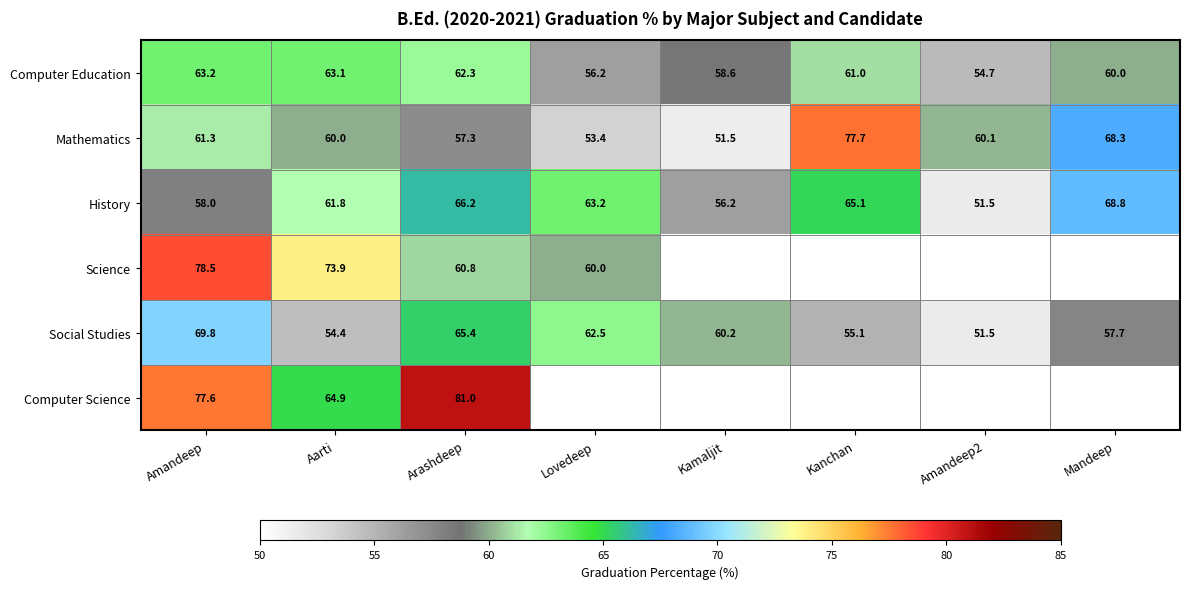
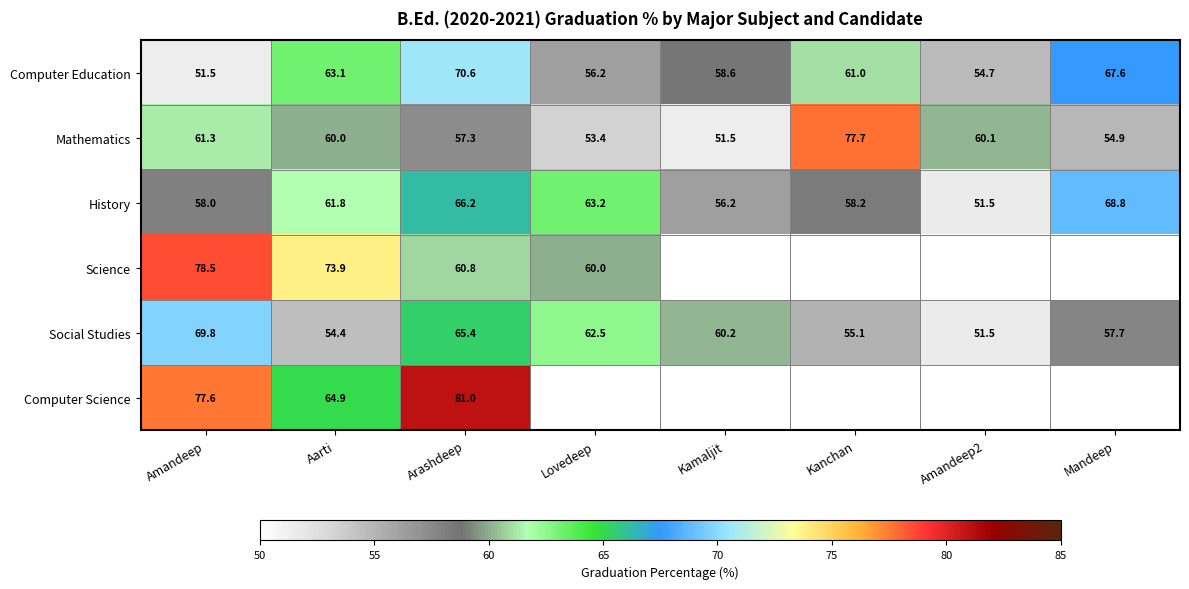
  {
    "Computer Education": {
-     "Amandeep": 63.2,
+     "Amandeep": 51.5,
      "Aarti": 63.1,
-     "Arashdeep": 62.3,
+     "Arashdeep": 70.6,
      "Lovedeep": 56.2,
      "Kamaljit": 58.6,
      "Kanchan": 61.0,
      "Amandeep2": 54.7,
-     "Mandeep": 60.0
+     "Mandeep": 67.6
    },
    "Mathematics": {
      "Amandeep": 61.3,
      "Aarti": 60.0,
      "Arashdeep": 57.3,
      "Lovedeep": 53.4,
      "Kamaljit": 51.5,
      "Kanchan": 77.7,
      "Amandeep2": 60.1,
-     "Mandeep": 68.3
+     "Mandeep": 54.9
    },
    "History": {
      "Amandeep": 58.0,
      "Aarti": 61.8,
      "Arashdeep": 66.2,
      "Lovedeep": 63.2,
      "Kamaljit": 56.2,
-     "Kanchan": 65.1,
+     "Kanchan": 58.2,
      "Amandeep2": 51.5,
      "Mandeep": 68.8
    },
    "Science": {
      "Amandeep": 78.5,
      "Aarti": 73.9,
      "Arashdeep": 60.8,
      "Lovedeep": 60.0
    },
    "Social Studies": {
      "Amandeep": 69.8,
      "Aarti": 54.4,
      "Arashdeep": 65.4,
      "Lovedeep": 62.5,
      "Kamaljit": 60.2,
      "Kanchan": 55.1,
      "Amandeep2": 51.5,
      "Mandeep": 57.7
    },
    "Computer Science": {
      "Amandeep": 77.6,
      "Aarti": 64.9,
      "Arashdeep": 81.0
    }
  }
